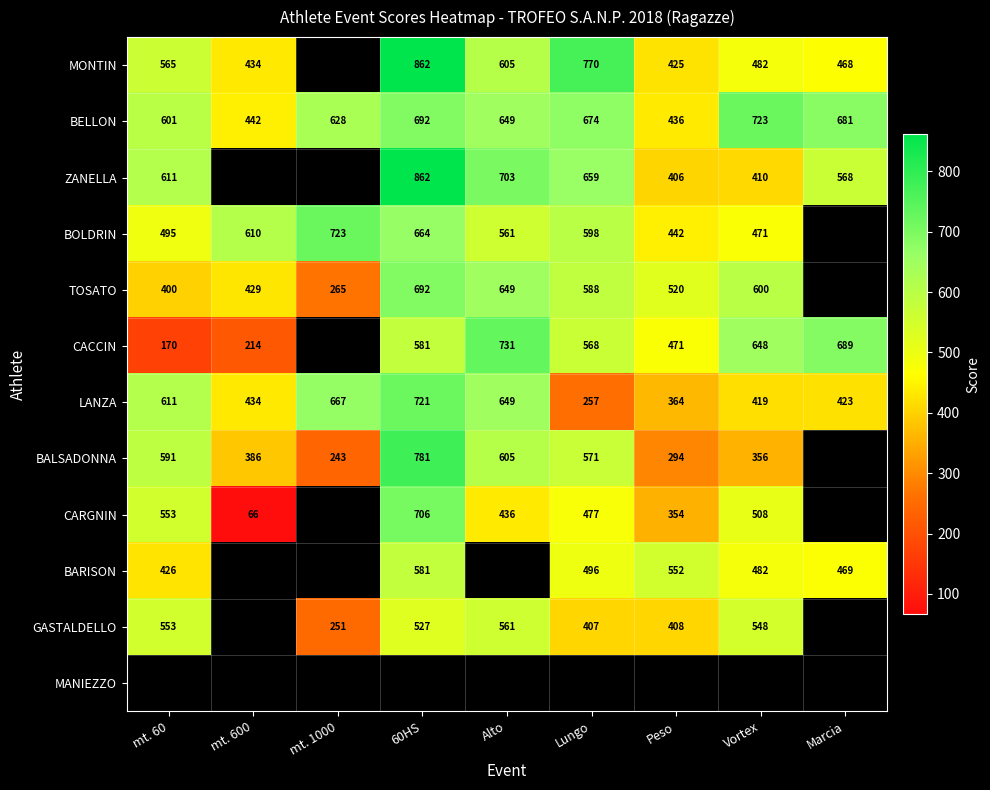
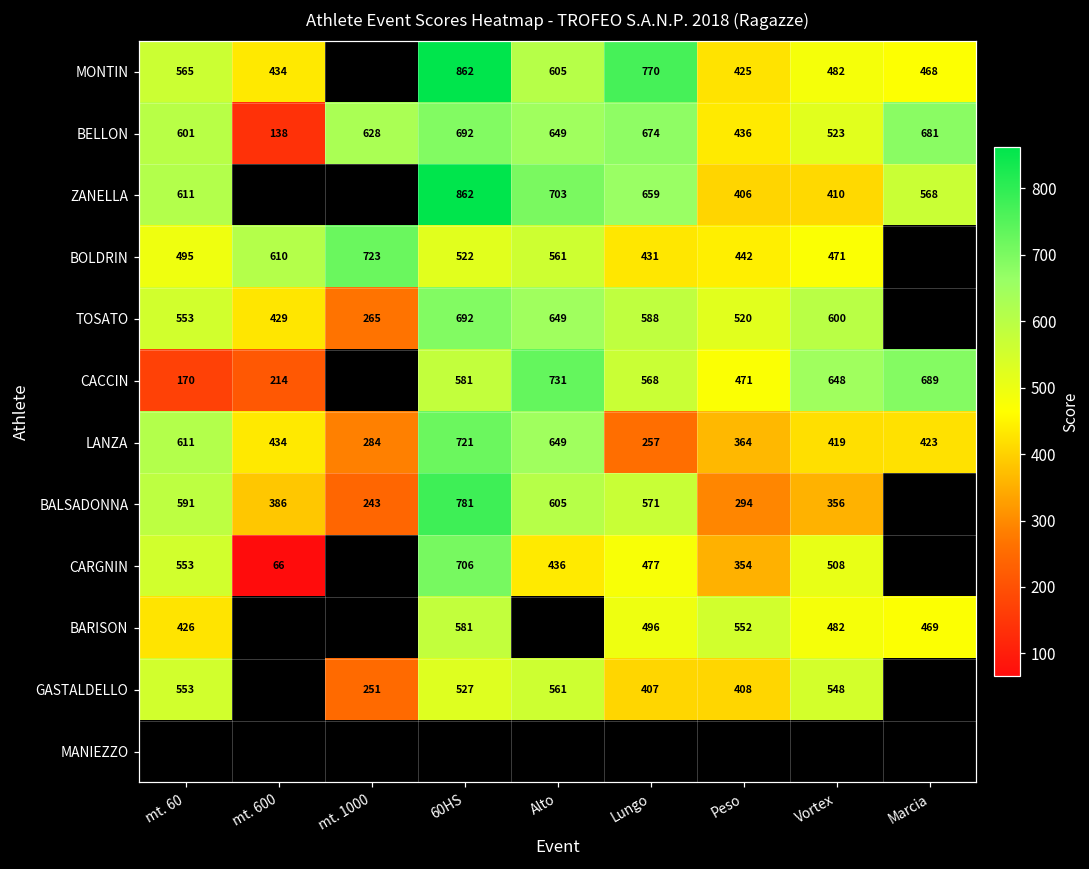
  {
    "MONTIN": {
      "mt. 60": 565,
      "mt. 600": 434,
      "60HS": 862,
      "Alto": 605,
      "Lungo": 770,
      "Peso": 425,
      "Vortex": 482,
      "Marcia": 468
    },
    "BELLON": {
      "mt. 60": 601,
-     "mt. 600": 442,
+     "mt. 600": 138,
      "mt. 1000": 628,
      "60HS": 692,
      "Alto": 649,
      "Lungo": 674,
      "Peso": 436,
-     "Vortex": 723,
+     "Vortex": 523,
      "Marcia": 681
    },
    "ZANELLA": {
      "mt. 60": 611,
      "60HS": 862,
      "Alto": 703,
      "Lungo": 659,
      "Peso": 406,
      "Vortex": 410,
      "Marcia": 568
    },
    "BOLDRIN": {
      "mt. 60": 495,
      "mt. 600": 610,
      "mt. 1000": 723,
-     "60HS": 664,
+     "60HS": 522,
      "Alto": 561,
-     "Lungo": 598,
+     "Lungo": 431,
      "Peso": 442,
      "Vortex": 471
    },
    "TOSATO": {
-     "mt. 60": 400,
+     "mt. 60": 553,
      "mt. 600": 429,
      "mt. 1000": 265,
      "60HS": 692,
      "Alto": 649,
      "Lungo": 588,
      "Peso": 520,
      "Vortex": 600
    },
    "CACCIN": {
      "mt. 60": 170,
      "mt. 600": 214,
      "60HS": 581,
      "Alto": 731,
      "Lungo": 568,
      "Peso": 471,
      "Vortex": 648,
      "Marcia": 689
    },
    "LANZA": {
      "mt. 60": 611,
      "mt. 600": 434,
-     "mt. 1000": 667,
+     "mt. 1000": 284,
      "60HS": 721,
      "Alto": 649,
      "Lungo": 257,
      "Peso": 364,
      "Vortex": 419,
      "Marcia": 423
    },
    "BALSADONNA": {
      "mt. 60": 591,
      "mt. 600": 386,
      "mt. 1000": 243,
      "60HS": 781,
      "Alto": 605,
      "Lungo": 571,
      "Peso": 294,
      "Vortex": 356
    },
    "CARGNIN": {
      "mt. 60": 553,
      "mt. 600": 66,
      "60HS": 706,
      "Alto": 436,
      "Lungo": 477,
      "Peso": 354,
      "Vortex": 508
    },
    "BARISON": {
      "mt. 60": 426,
      "60HS": 581,
      "Lungo": 496,
      "Peso": 552,
      "Vortex": 482,
      "Marcia": 469
    },
    "GASTALDELLO": {
      "mt. 60": 553,
      "mt. 1000": 251,
      "60HS": 527,
      "Alto": 561,
      "Lungo": 407,
      "Peso": 408,
      "Vortex": 548
    }
  }
